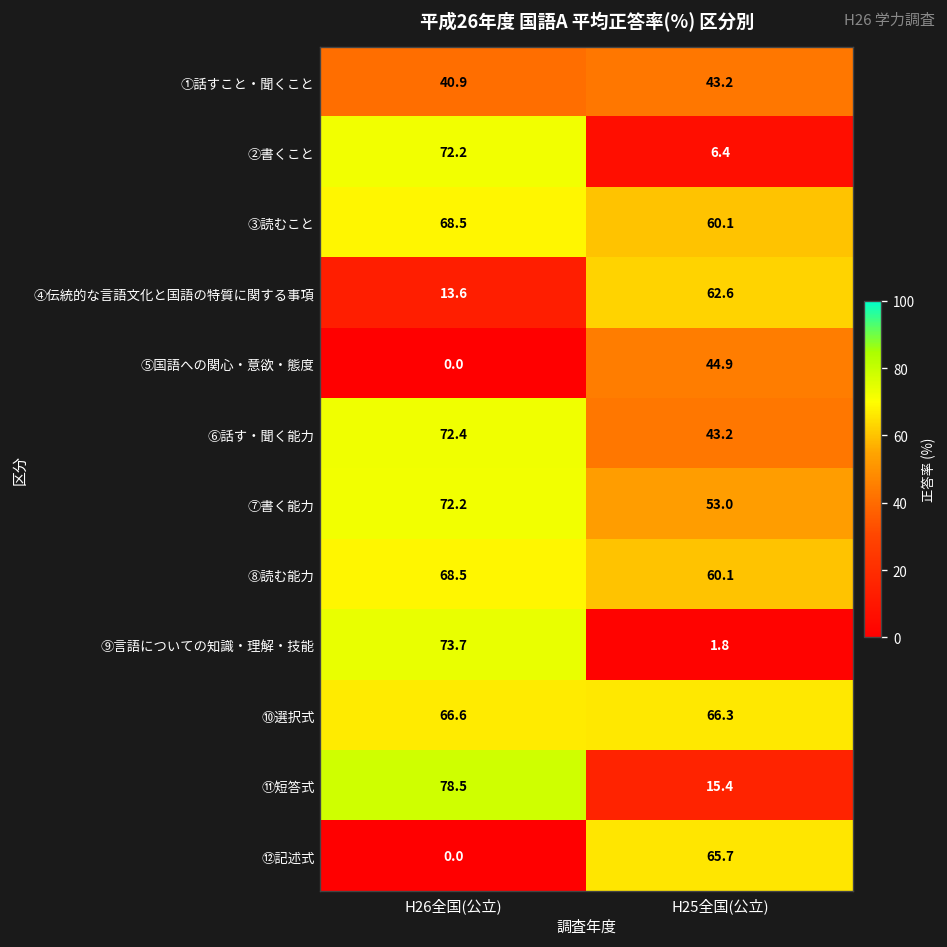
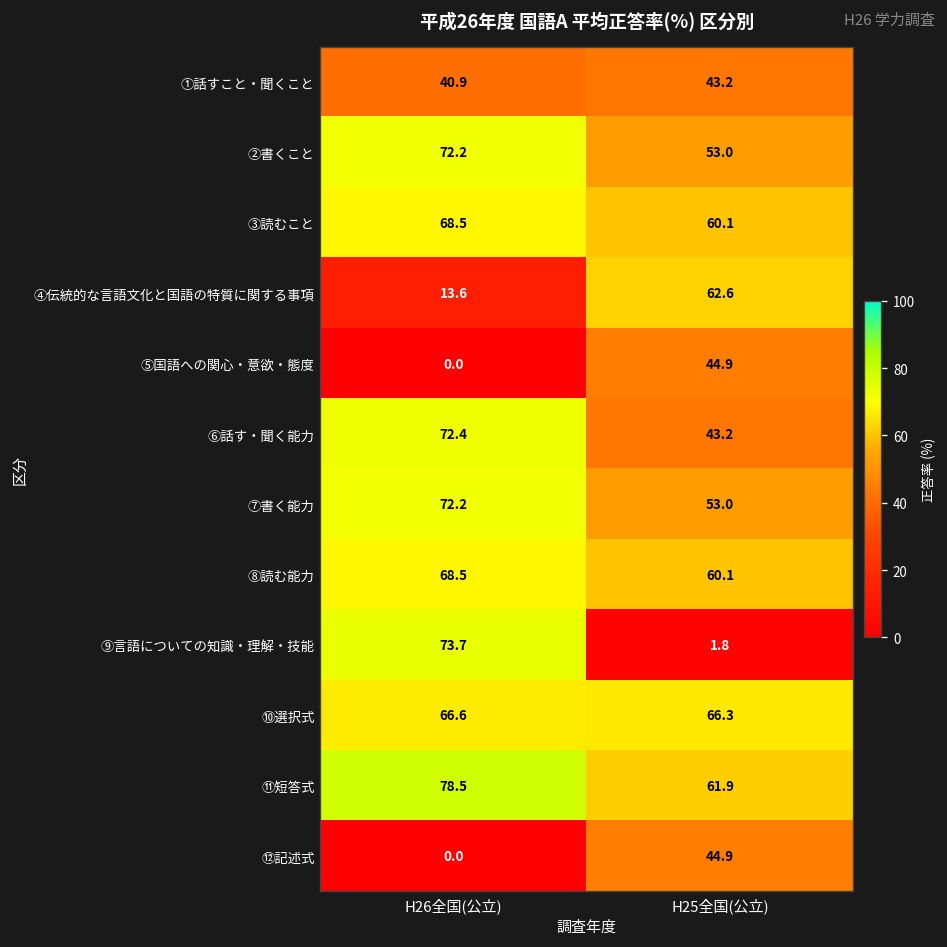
  {
    "①話すこと・聞くこと": {
      "H26全国(公立)": 40.9,
      "H25全国(公立)": 43.2
    },
    "②書くこと": {
      "H26全国(公立)": 72.2,
-     "H25全国(公立)": 6.4
+     "H25全国(公立)": 53.0
    },
    "③読むこと": {
      "H26全国(公立)": 68.5,
      "H25全国(公立)": 60.1
    },
    "④伝統的な言語文化と国語の特質に関する事項": {
      "H26全国(公立)": 13.6,
      "H25全国(公立)": 62.6
    },
    "⑤国語への関心・意欲・態度": {
      "H26全国(公立)": 0.0,
      "H25全国(公立)": 44.9
    },
    "⑥話す・聞く能力": {
      "H26全国(公立)": 72.4,
      "H25全国(公立)": 43.2
    },
    "⑦書く能力": {
      "H26全国(公立)": 72.2,
      "H25全国(公立)": 53.0
    },
    "⑧読む能力": {
      "H26全国(公立)": 68.5,
      "H25全国(公立)": 60.1
    },
    "⑨言語についての知識・理解・技能": {
      "H26全国(公立)": 73.7,
      "H25全国(公立)": 1.8
    },
    "⑩選択式": {
      "H26全国(公立)": 66.6,
      "H25全国(公立)": 66.3
    },
    "⑪短答式": {
      "H26全国(公立)": 78.5,
-     "H25全国(公立)": 15.4
+     "H25全国(公立)": 61.9
    },
    "⑫記述式": {
      "H26全国(公立)": 0.0,
-     "H25全国(公立)": 65.7
+     "H25全国(公立)": 44.9
    }
  }
